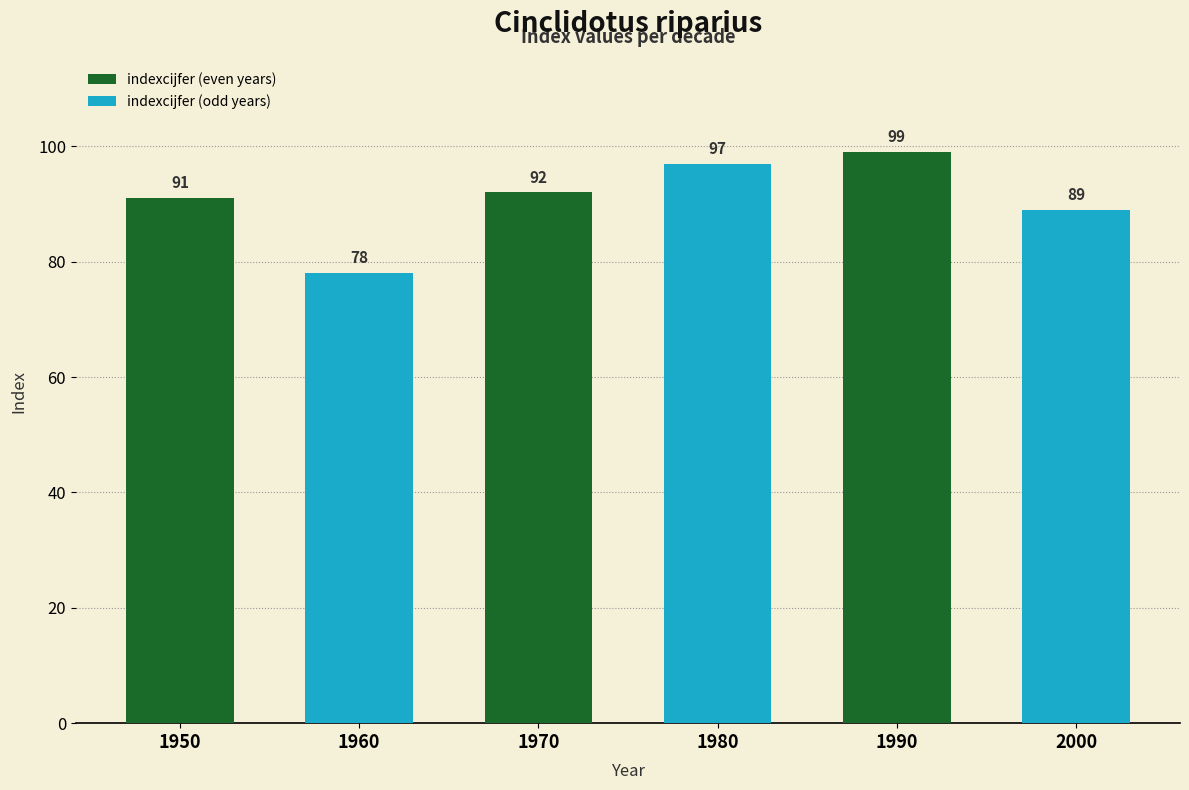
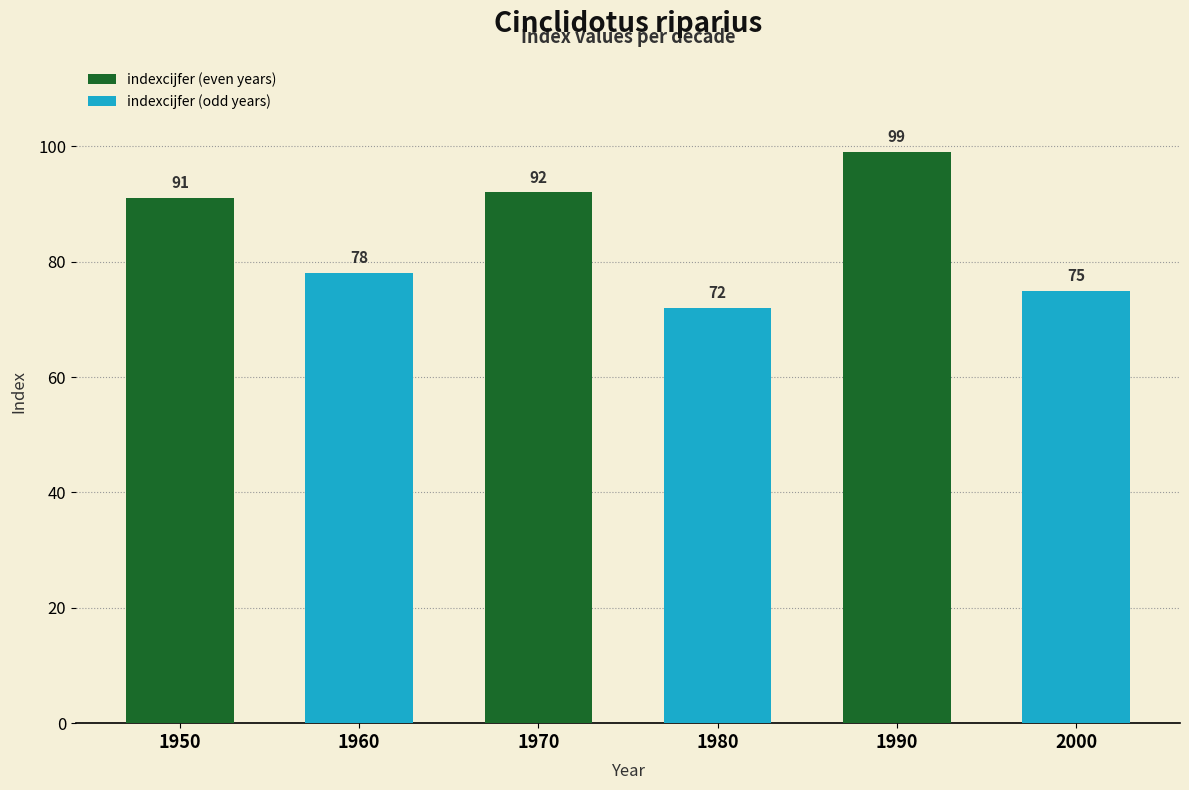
  {
    "1950": 91,
    "1960": 78,
    "1970": 92,
-   "1980": 97,
+   "1980": 72,
    "1990": 99,
-   "2000": 89
+   "2000": 75
  }
